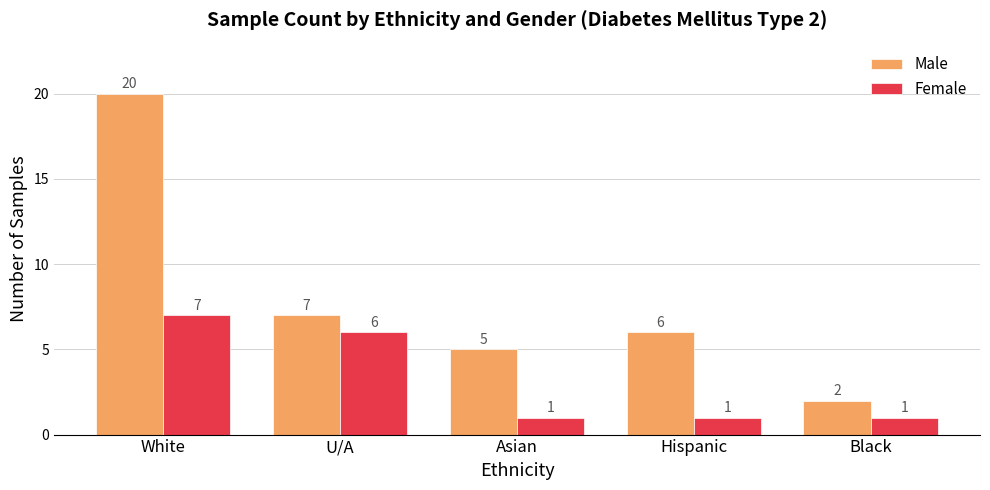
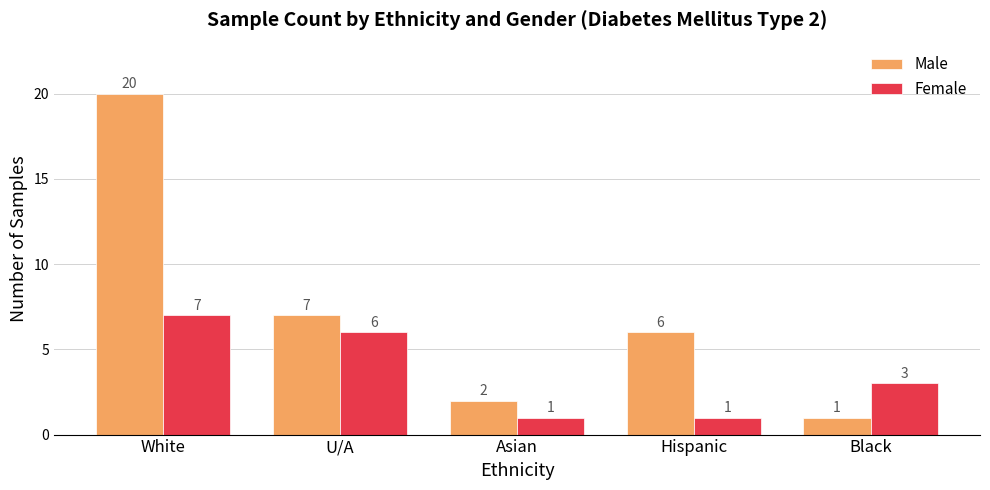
  {
    "Male": {
      "White": 20,
      "U/A": 7,
-     "Asian": 5,
+     "Asian": 2,
      "Hispanic": 6,
-     "Black": 2
+     "Black": 1
    },
    "Female": {
      "White": 7,
      "U/A": 6,
      "Asian": 1,
      "Hispanic": 1,
-     "Black": 1
+     "Black": 3
    }
  }
